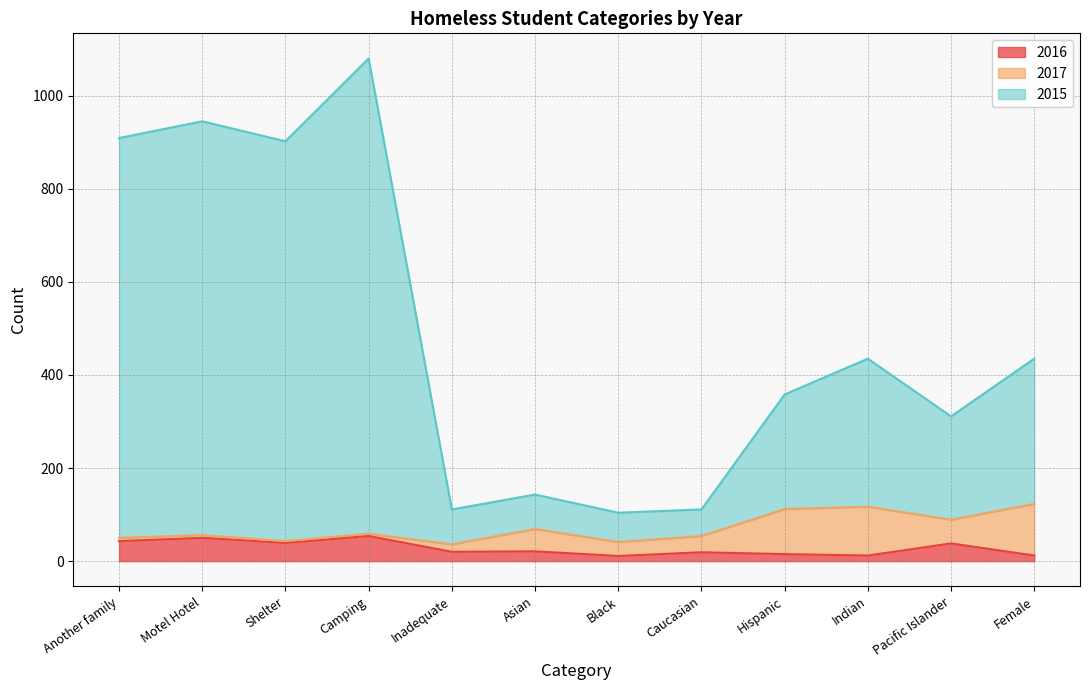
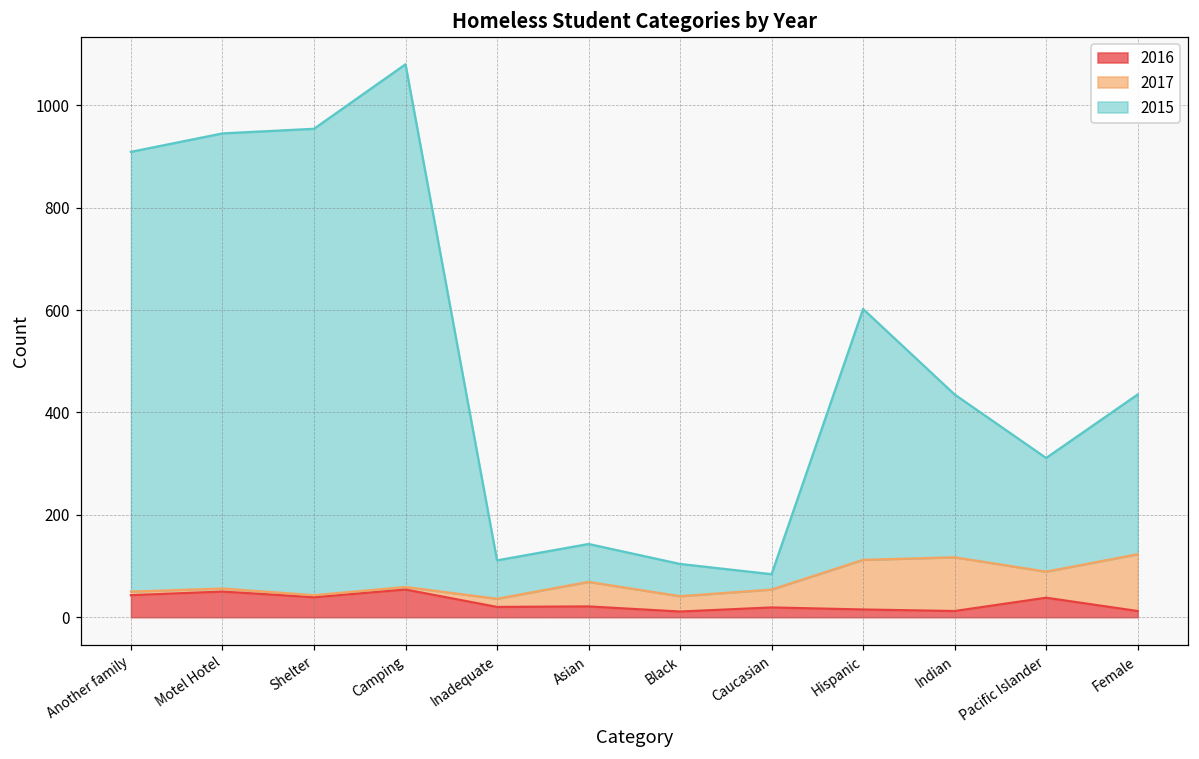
  {
    "2016": {
      "Another family": 40,
      "Motel Hotel": 50,
      "Inadequate": 20,
      "Asian": 20,
      "Black": 10,
      "Caucasian": 20,
      "Hispanic": 20,
      "Indian": 10,
      "Pacific Islander": 40,
      "Female": 10
    },
    "2017": {
      "Another family": 10,
      "Motel Hotel": 10,
      "Inadequate": 20,
      "Asian": 50,
      "Black": 30,
      "Caucasian": 40,
      "Hispanic": 100,
      "Indian": 110,
      "Pacific Islander": 50,
      "Female": 110
    },
    "2015": {
      "Another family": 860,
      "Motel Hotel": 890,
-     "Shelter": 860,
+     "Shelter": 910,
      "Camping": 1020,
      "Inadequate": 80,
      "Asian": 70,
      "Black": 60,
-     "Caucasian": 60,
-     "Hispanic": 250,
+     "Caucasian": 30,
+     "Hispanic": 490,
      "Indian": 320,
      "Pacific Islander": 220,
      "Female": 310
    }
  }
